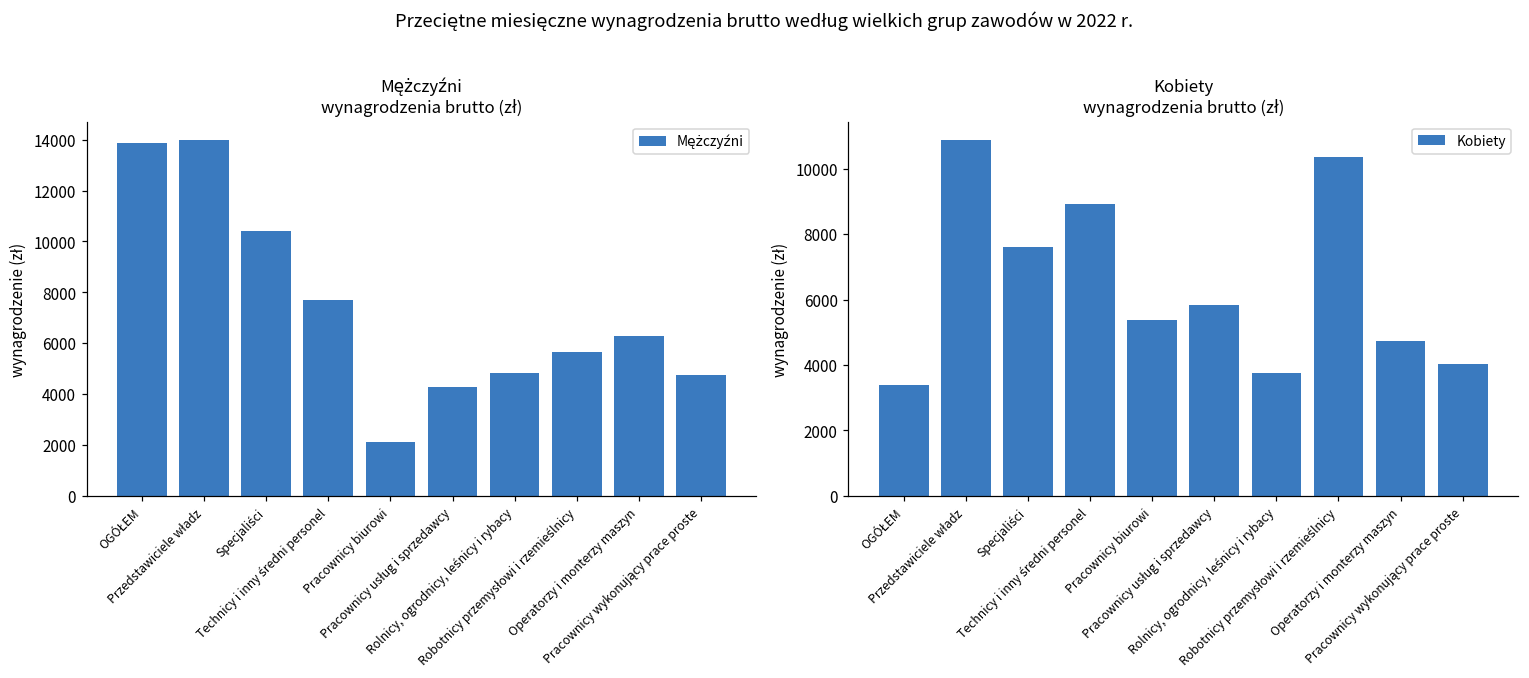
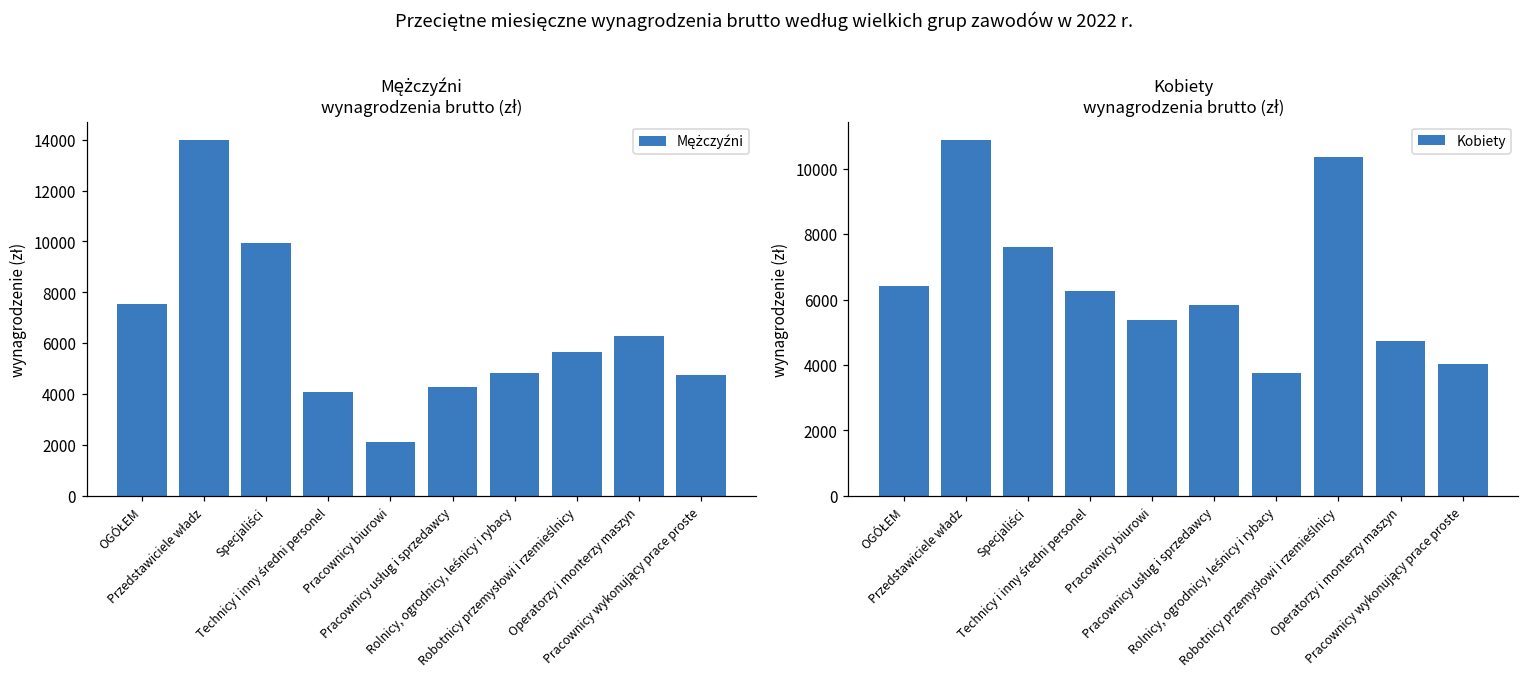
  {
    "Mężczyźni wynagrodzenia brutto (zł)": {
-     "OGÓŁEM": 13900,
+     "OGÓŁEM": 7600,
      "Przedstawiciele władz": 14000,
-     "Specjaliści": 10400,
-     "Technicy i inny średni personel": 7700,
+     "Specjaliści": 9900,
+     "Technicy i inny średni personel": 4100,
      "Pracownicy biurowi": 2100,
      "Pracownicy usług i sprzedawcy": 4300,
      "Rolnicy, ogrodnicy, leśnicy i rybacy": 4800,
      "Robotnicy przemysłowi i rzemieślnicy": 5700,
      "Operatorzy i monterzy maszyn": 6300,
      "Pracownicy wykonujący prace proste": 4700
    },
    "Kobiety wynagrodzenia brutto (zł)": {
-     "OGÓŁEM": 3400,
+     "OGÓŁEM": 6400,
      "Przedstawiciele władz": 10900,
      "Specjaliści": 7600,
-     "Technicy i inny średni personel": 8900,
+     "Technicy i inny średni personel": 6300,
      "Pracownicy biurowi": 5400,
      "Pracownicy usług i sprzedawcy": 5800,
      "Rolnicy, ogrodnicy, leśnicy i rybacy": 3800,
      "Robotnicy przemysłowi i rzemieślnicy": 10400,
      "Operatorzy i monterzy maszyn": 4700,
      "Pracownicy wykonujący prace proste": 4000
    }
  }
